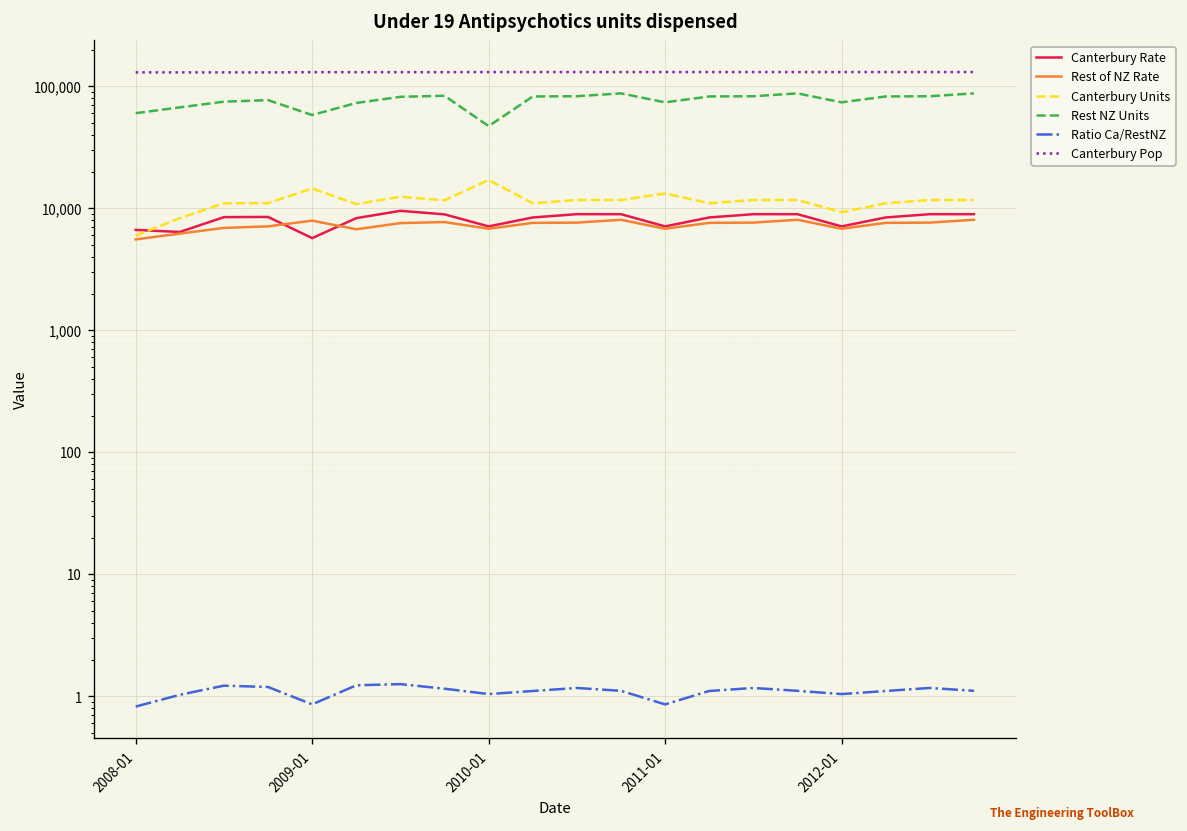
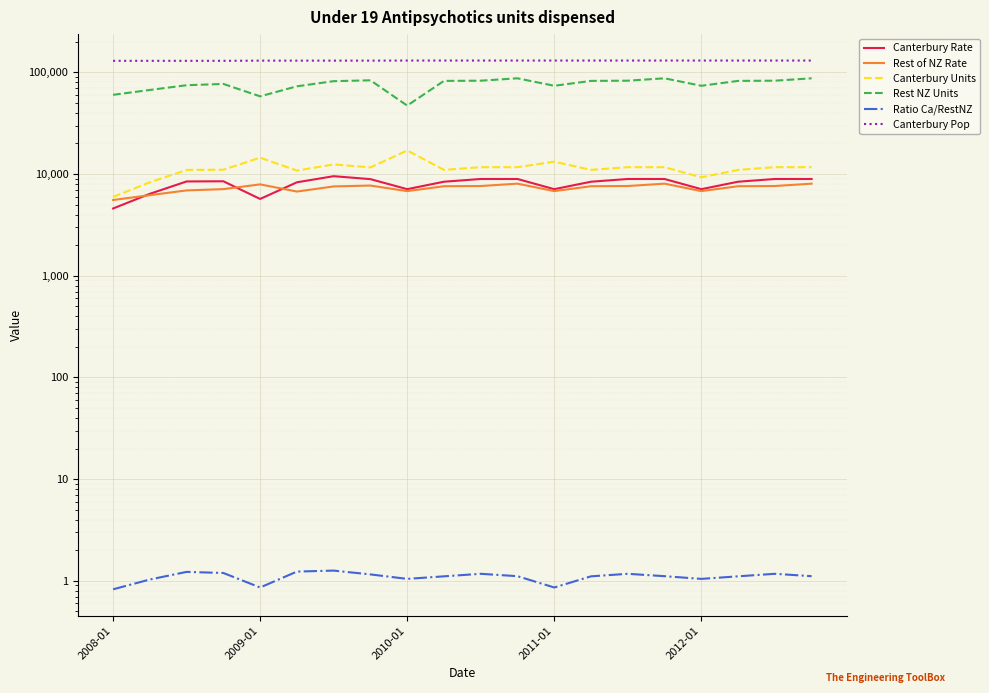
  {
    "Canterbury Rate": {
-     "2008-01": "7,000",
+     "2008-01": "5,000",
      "2009-01": "6,000"
    },
    "Rest of NZ Rate": {
      "2008-01": "6,000",
      "2009-01": "8,000"
    },
    "Canterbury Units": {
      "2008-01": "6,000",
      "2009-01": "15,000",
      "2010-01": "17,000",
      "2011-01": "13,000",
      "2012-01": "9,000"
    },
    "Rest NZ Units": {
      "2008-01": "60,000",
      "2009-01": "60,000",
      "2010-01": "50,000",
      "2011-01": "70,000",
      "2012-01": "70,000"
    },
    "Ratio Ca/RestNZ": {
      "2008-01": "0.8",
      "2009-01": "0.9",
      "2010-01": "1",
      "2011-01": "0.9",
      "2012-01": "1"
    },
    "Canterbury Pop": {
      "2008-01": "130,000",
      "2009-01": "130,000",
      "2010-01": "130,000",
      "2011-01": "130,000",
      "2012-01": "130,000"
    }
  }
